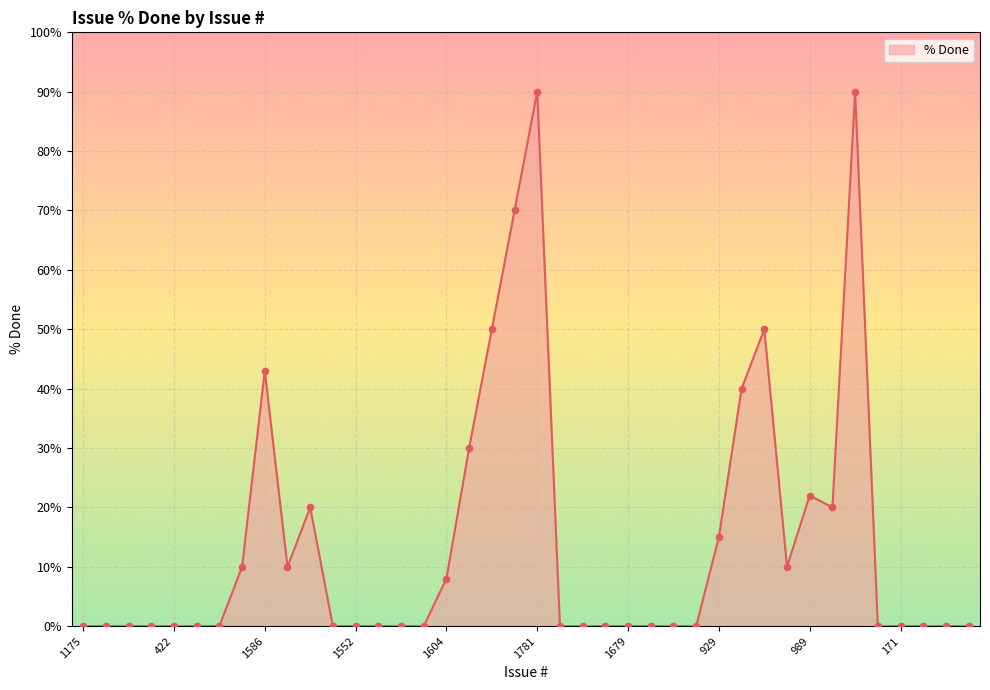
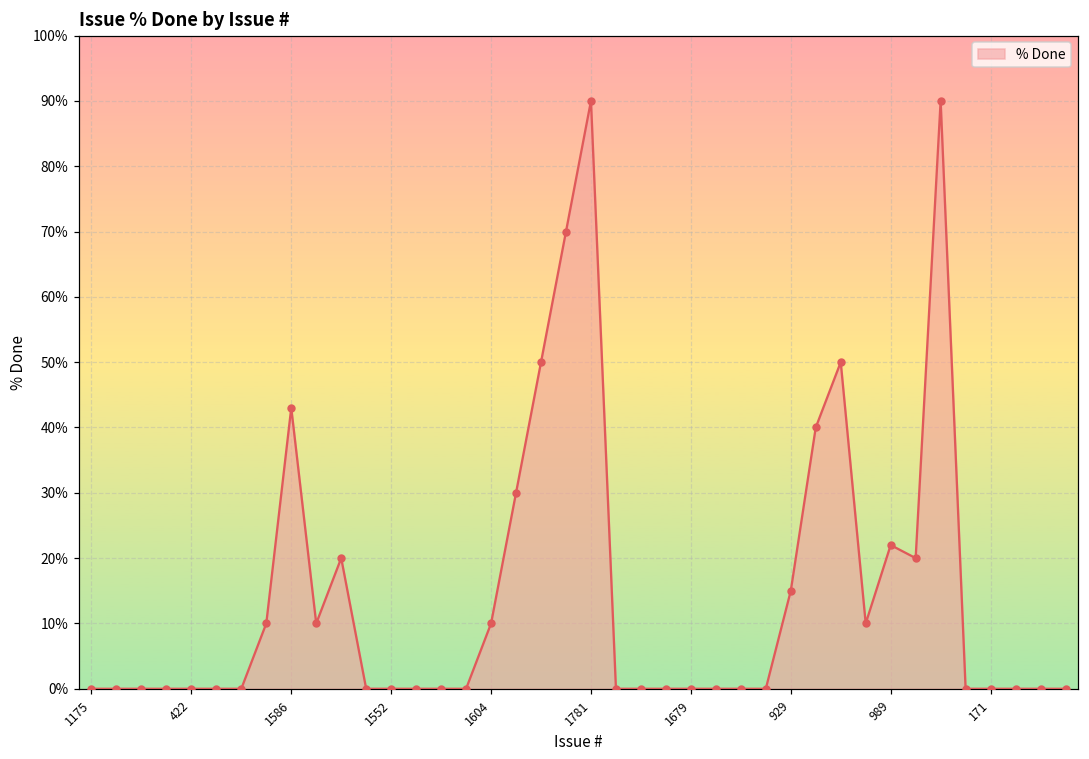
  {
    "1175": "0%",
    "422": "0%",
    "1586": "43%",
    "1552": "0%",
-   "1604": "8%",
+   "1604": "10%",
    "1781": "90%",
    "1679": "0%",
    "929": "15%",
    "989": "22%",
    "171": "0%"
  }
